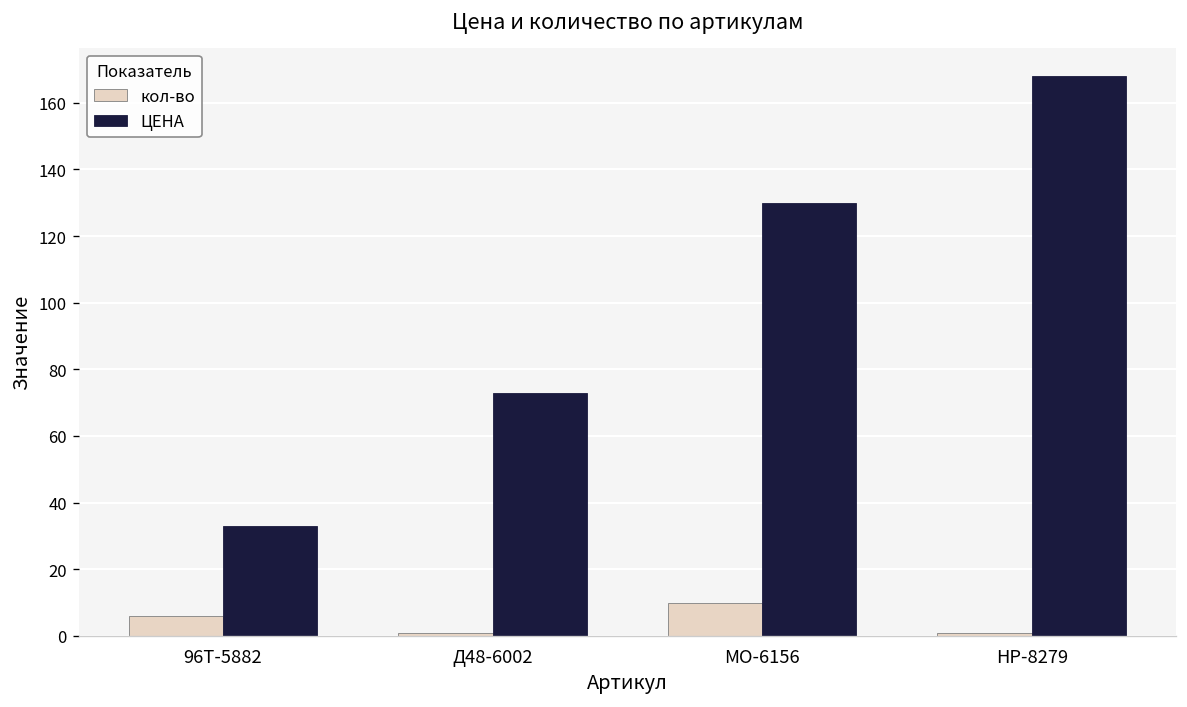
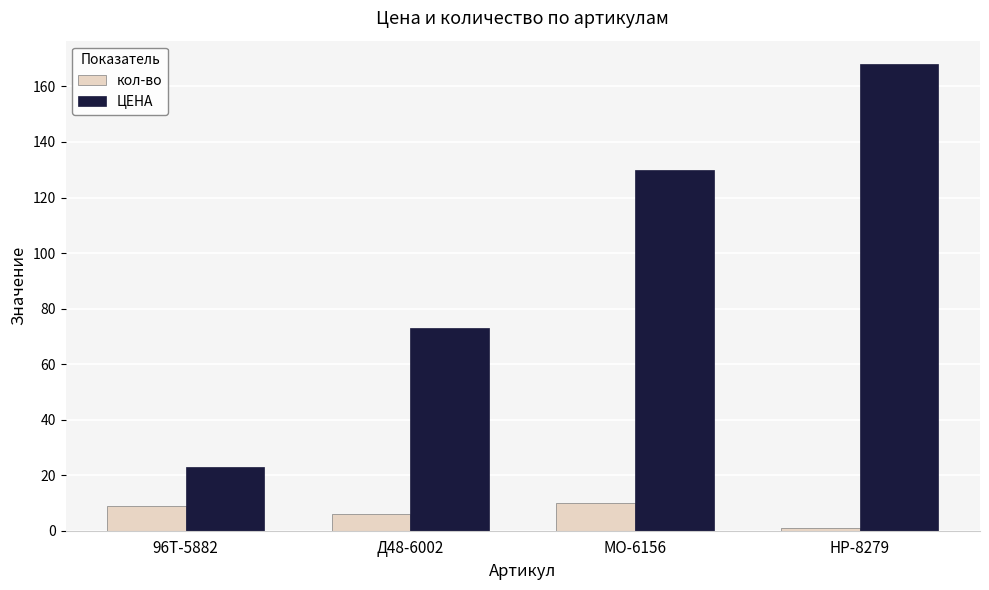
  {
    "кол-во": {
-     "96Т-5882": 6,
-     "Д48-6002": 1,
+     "96Т-5882": 9,
+     "Д48-6002": 6,
      "МО-6156": 10,
      "НР-8279": 1
    },
    "ЦЕНА": {
-     "96Т-5882": 33,
+     "96Т-5882": 23,
      "Д48-6002": 73,
      "МО-6156": 130,
      "НР-8279": 168
    }
  }
